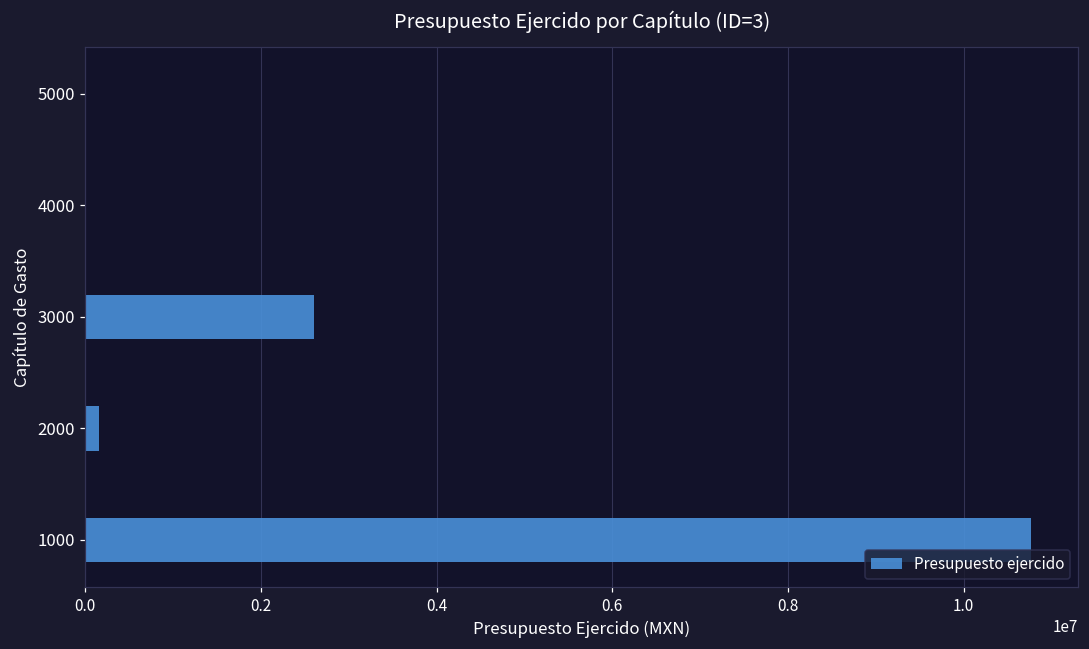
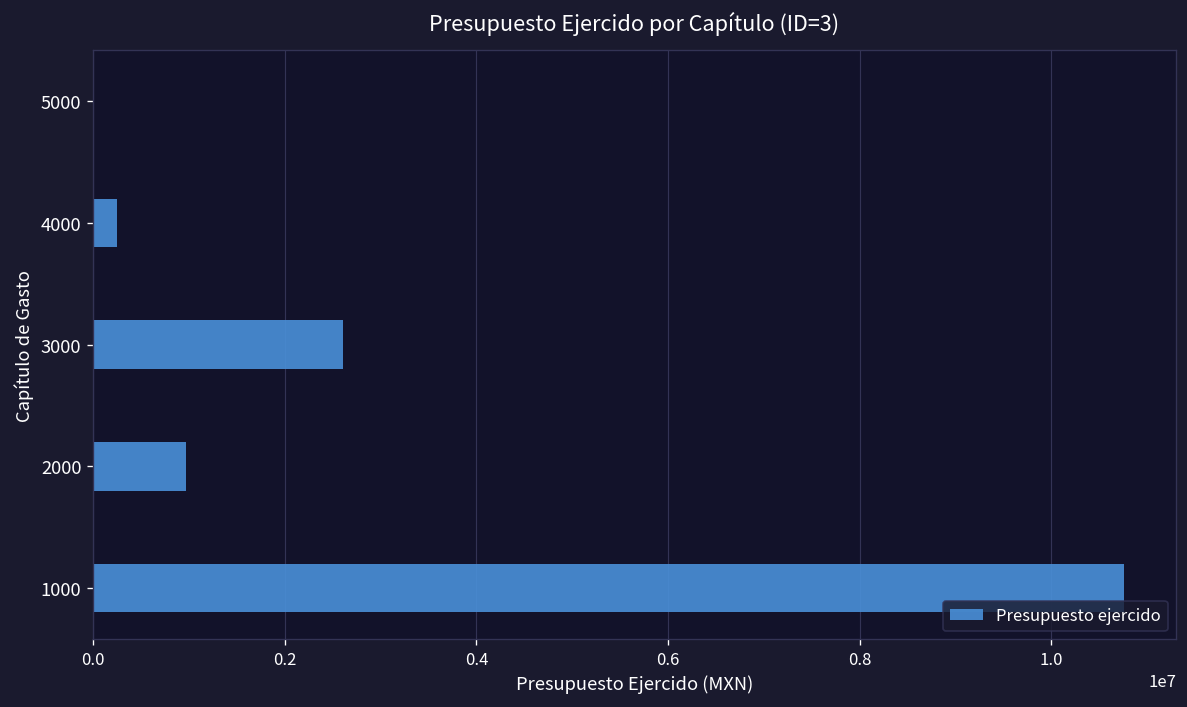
  {
    "5000": 0,
-   "4000": 0,
+   "4000": 200000,
    "3000": 2600000,
-   "2000": 200000,
+   "2000": 1000000,
    "1000": 10800000
  }
